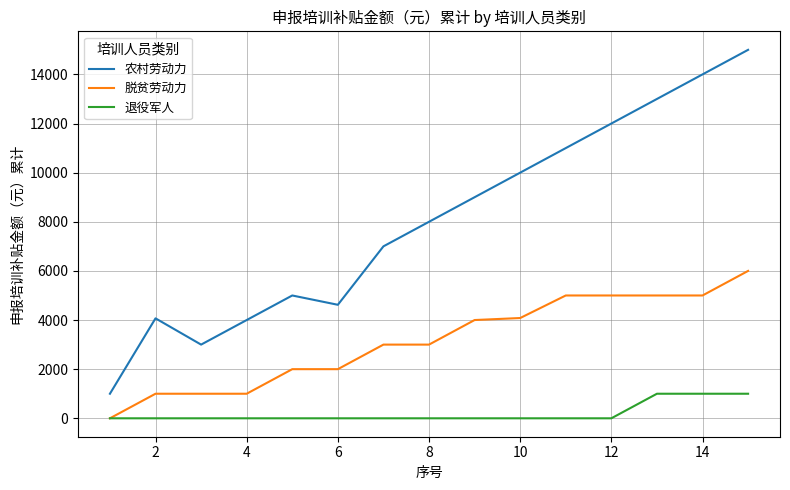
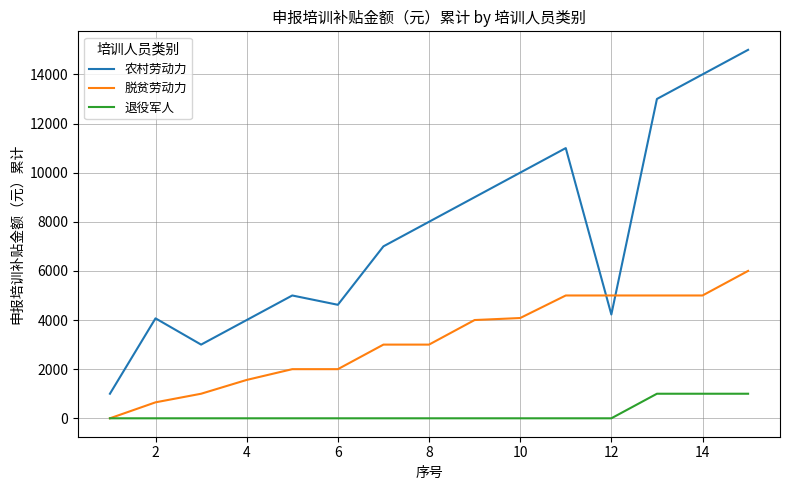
  {
    "农村劳动力": {
      "2": 4100,
      "4": 4000,
      "6": 4600,
      "8": 8000,
      "10": 10000,
-     "12": 12000,
+     "12": 4200,
      "14": 14000
    },
    "脱贫劳动力": {
-     "2": 1000,
-     "4": 1000,
+     "2": 700,
+     "4": 1600,
      "6": 2000,
      "8": 3000,
      "10": 4100,
      "12": 5000,
      "14": 5000
    },
    "退役军人": {
      "2": 0,
      "4": 0,
      "6": 0,
      "8": 0,
      "10": 0,
      "12": 0,
      "14": 1000
    }
  }
